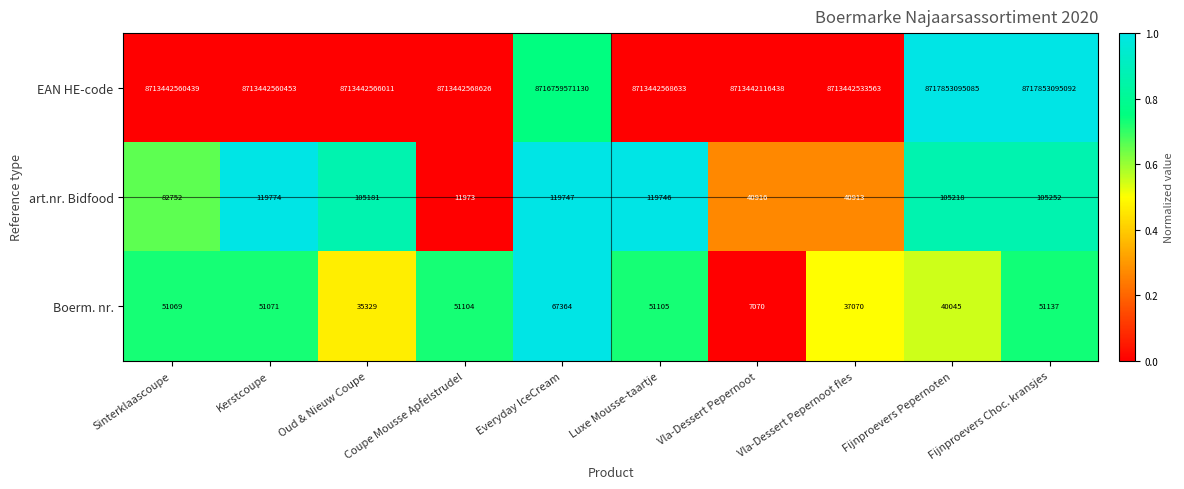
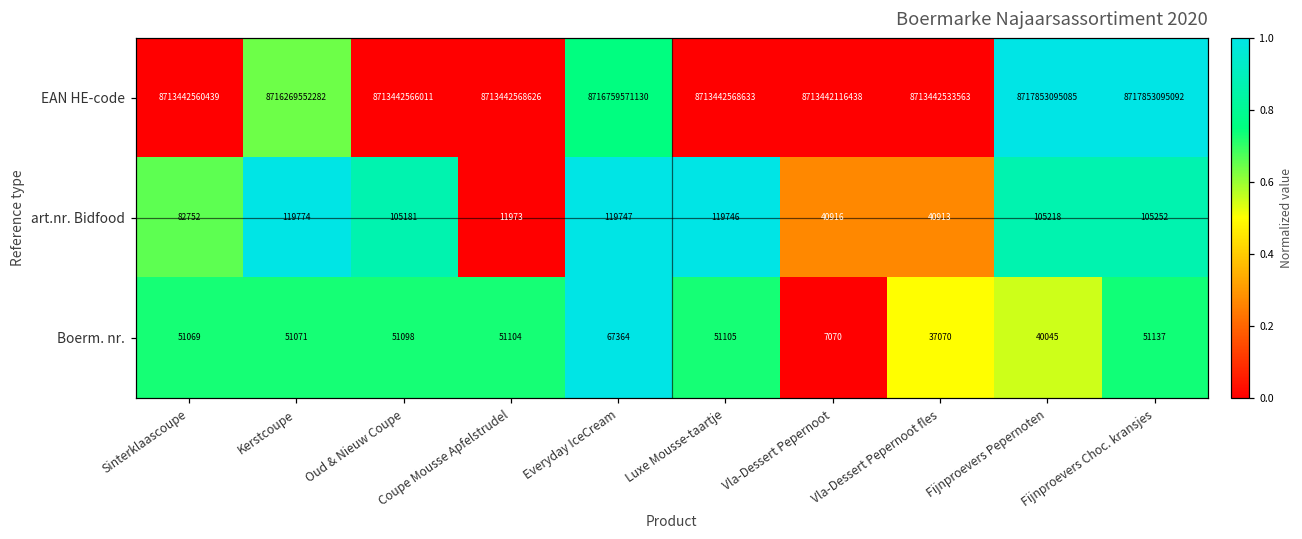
  {
    "EAN HE-code": {
      "Sinterklaascoupe": 8713442560439,
-     "Kerstcoupe": 8713442560453,
+     "Kerstcoupe": 8716269552282,
      "Oud & Nieuw Coupe": 8713442566011,
      "Coupe Mousse Apfelstrudel": 8713442568626,
      "Everyday IceCream": 8716759571130,
      "Luxe Mousse-taartje": 8713442568633,
      "Vla-Dessert Pepernoot": 8713442116438,
      "Vla-Dessert Pepernoot fles": 8713442533563,
      "Fijnproevers Pepernoten": 8717853095085,
      "Fijnproevers Choc. kransjes": 8717853095092
    },
    "art.nr. Bidfood": {
      "Sinterklaascoupe": 82752,
      "Kerstcoupe": 119774,
      "Oud & Nieuw Coupe": 105181,
      "Coupe Mousse Apfelstrudel": 11973,
      "Everyday IceCream": 119747,
      "Luxe Mousse-taartje": 119746,
      "Vla-Dessert Pepernoot": 40916,
      "Vla-Dessert Pepernoot fles": 40913,
      "Fijnproevers Pepernoten": 105218,
      "Fijnproevers Choc. kransjes": 105252
    },
    "Boerm. nr.": {
      "Sinterklaascoupe": 51069,
      "Kerstcoupe": 51071,
-     "Oud & Nieuw Coupe": 35329,
+     "Oud & Nieuw Coupe": 51098,
      "Coupe Mousse Apfelstrudel": 51104,
      "Everyday IceCream": 67364,
      "Luxe Mousse-taartje": 51105,
      "Vla-Dessert Pepernoot": 7070,
      "Vla-Dessert Pepernoot fles": 37070,
      "Fijnproevers Pepernoten": 40045,
      "Fijnproevers Choc. kransjes": 51137
    }
  }
